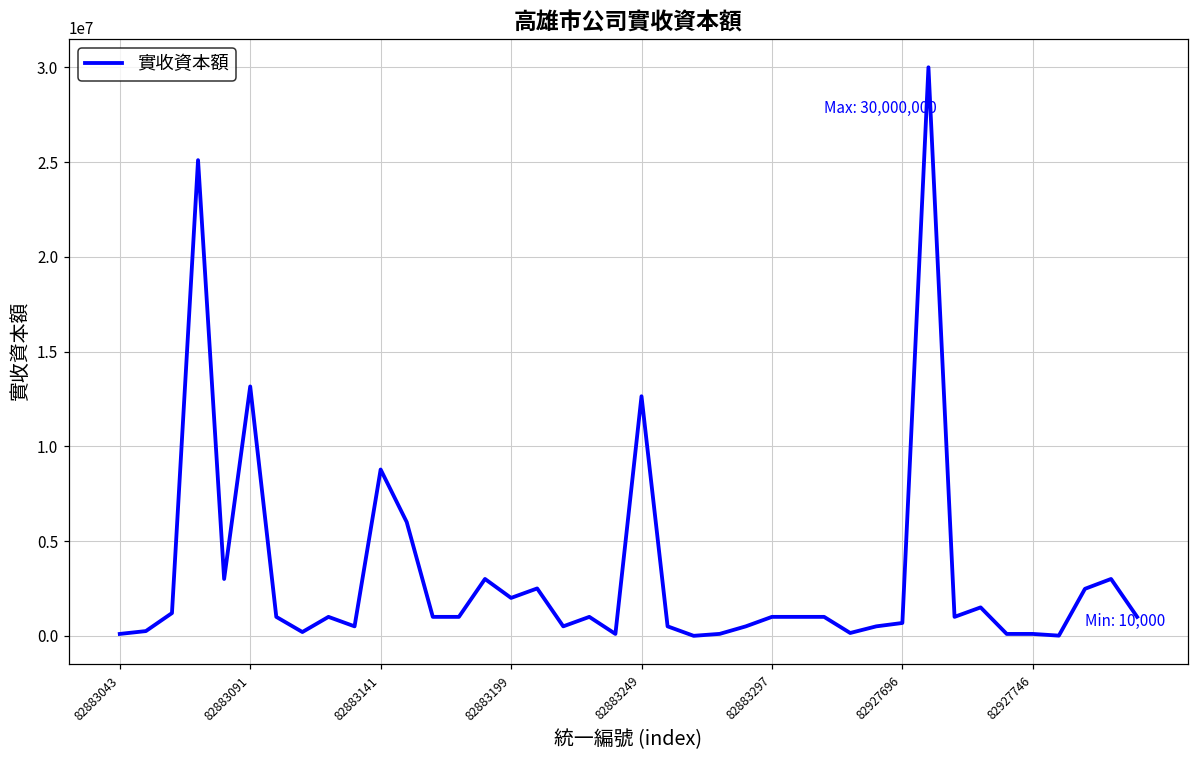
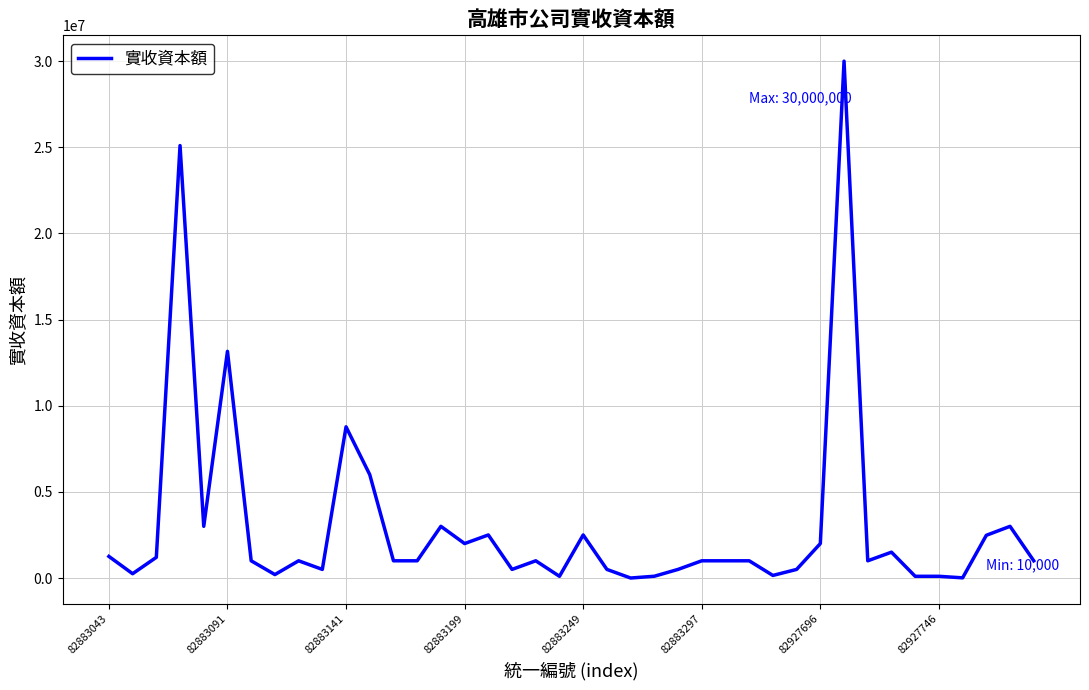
  {
-   "82883043": 100000,
+   "82883043": 1300000,
    "82883091": 13200000,
    "82883141": 8800000,
    "82883199": 2000000,
-   "82883249": 12600000,
+   "82883249": 2500000,
    "82883297": 1000000,
-   "82927696": 700000,
+   "82927696": 2000000,
    "82927746": 100000
  }
